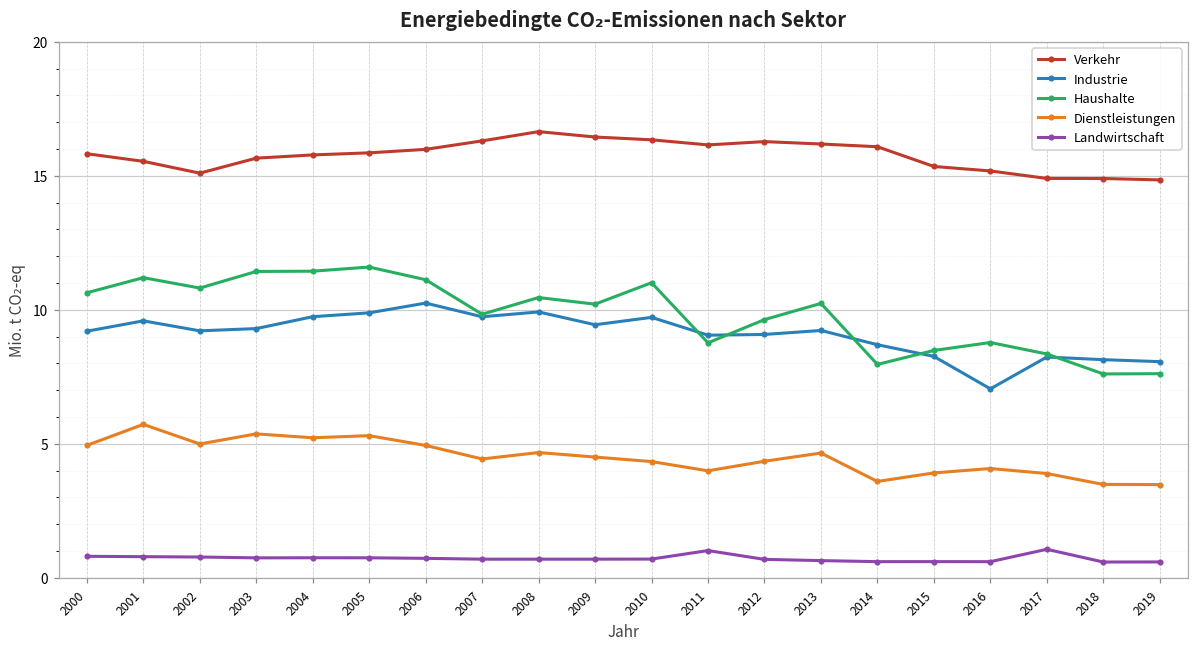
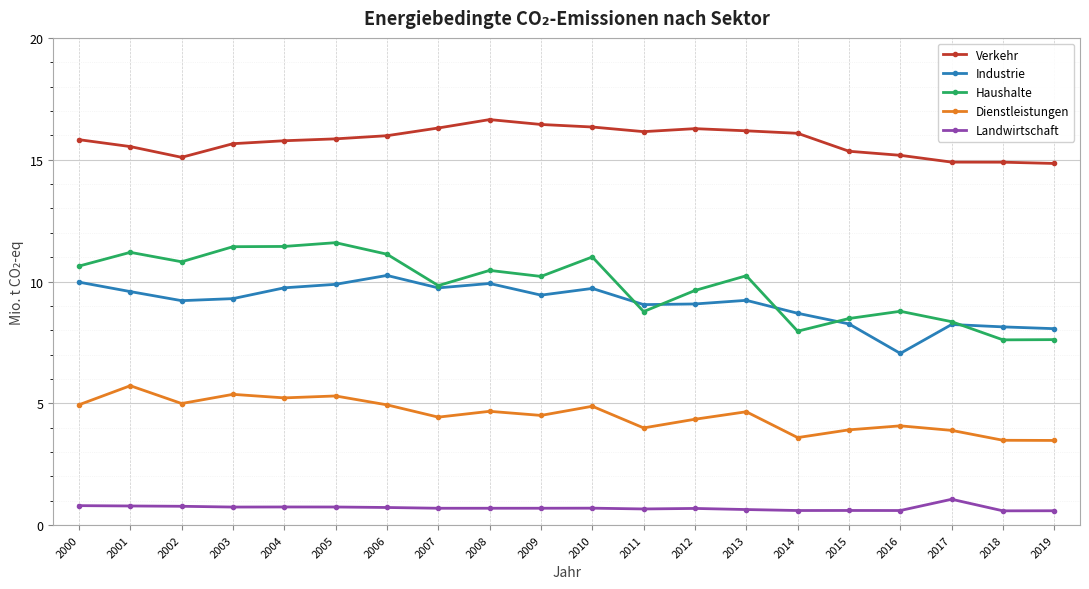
  {
    "Verkehr": {
      "2000": 15.8,
      "2001": 15.5,
      "2002": 15.1,
      "2003": 15.7,
      "2004": 15.8,
      "2005": 15.9,
      "2006": 16.0,
      "2007": 16.3,
      "2008": 16.6,
      "2009": 16.4,
      "2010": 16.3,
      "2011": 16.2,
      "2012": 16.3,
      "2013": 16.2,
      "2014": 16.1,
      "2015": 15.3,
      "2016": 15.2,
      "2017": 14.9,
      "2018": 14.9,
      "2019": 14.8
    },
    "Industrie": {
-     "2000": 9.2,
+     "2000": 10.0,
      "2001": 9.6,
      "2002": 9.2,
      "2003": 9.3,
      "2004": 9.7,
      "2005": 9.9,
      "2006": 10.2,
      "2008": 9.9,
      "2009": 9.4,
      "2010": 9.7,
      "2011": 9.1,
      "2012": 9.1,
      "2013": 9.2,
      "2014": 8.7,
      "2015": 8.3,
      "2016": 7.0,
      "2017": 8.2,
      "2018": 8.1,
      "2019": 8.1
    },
    "Haushalte": {
      "2000": 10.6,
      "2001": 11.2,
      "2002": 10.8,
      "2003": 11.4,
      "2004": 11.4,
      "2005": 11.6,
      "2006": 11.1,
      "2008": 10.5,
      "2009": 10.2,
      "2010": 11.0,
      "2011": 8.8,
      "2012": 9.6,
      "2013": 10.2,
      "2014": 8.0,
      "2015": 8.5,
      "2016": 8.8,
      "2017": 8.4,
      "2018": 7.6,
      "2019": 7.6
    },
    "Dienstleistungen": {
      "2000": 4.9,
      "2001": 5.7,
      "2002": 5.0,
      "2003": 5.4,
      "2004": 5.2,
      "2005": 5.3,
      "2006": 4.9,
      "2007": 4.4,
      "2008": 4.7,
      "2009": 4.5,
-     "2010": 4.3,
+     "2010": 4.9,
      "2011": 4.0,
      "2012": 4.3,
      "2013": 4.7,
      "2014": 3.6,
      "2015": 3.9,
      "2016": 4.1,
      "2017": 3.9,
      "2018": 3.5,
      "2019": 3.5
    },
    "Landwirtschaft": {
      "2000": 0.8,
      "2001": 0.8,
      "2002": 0.8,
      "2003": 0.7,
      "2004": 0.7,
      "2005": 0.7,
      "2006": 0.7,
      "2007": 0.7,
      "2008": 0.7,
      "2009": 0.7,
      "2010": 0.7,
-     "2011": 1.0,
+     "2011": 0.7,
      "2012": 0.7,
      "2013": 0.6,
      "2014": 0.6,
      "2015": 0.6,
      "2016": 0.6,
      "2017": 1.1,
      "2018": 0.6,
      "2019": 0.6
    }
  }
